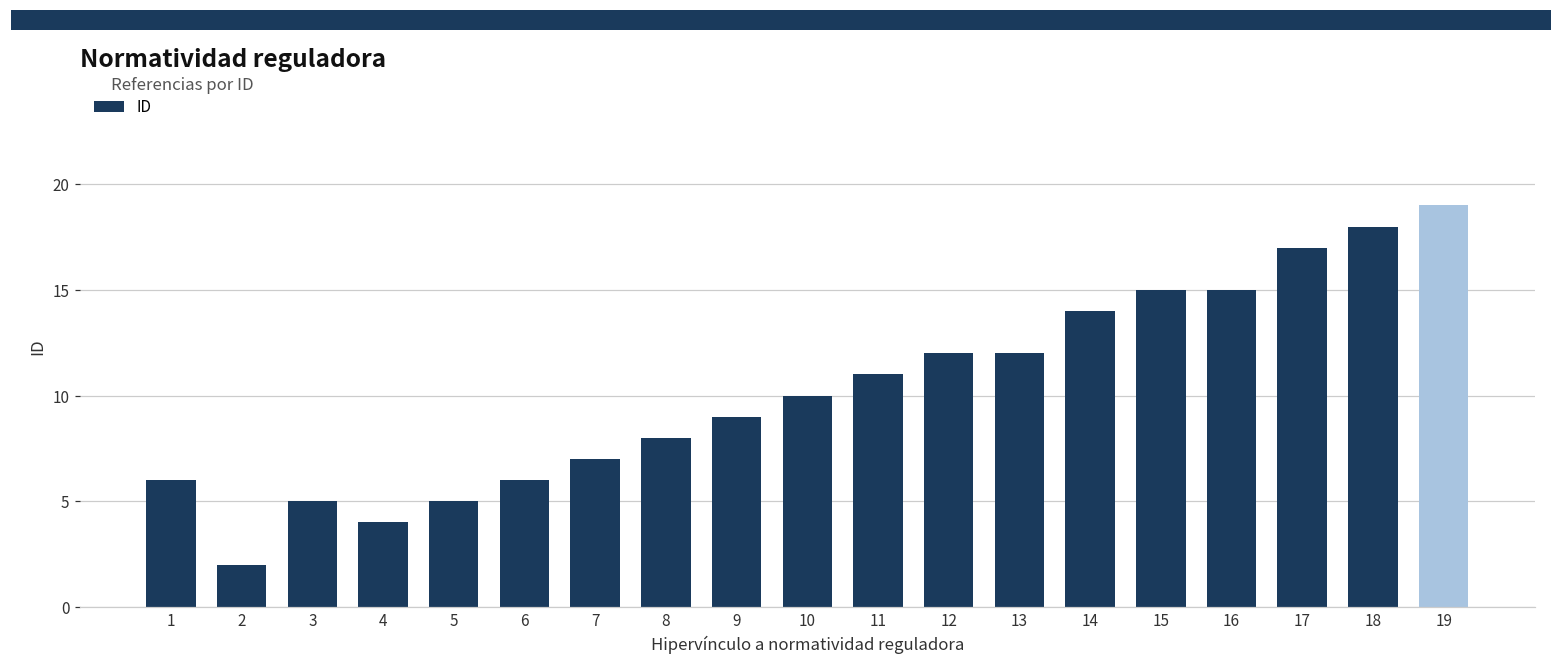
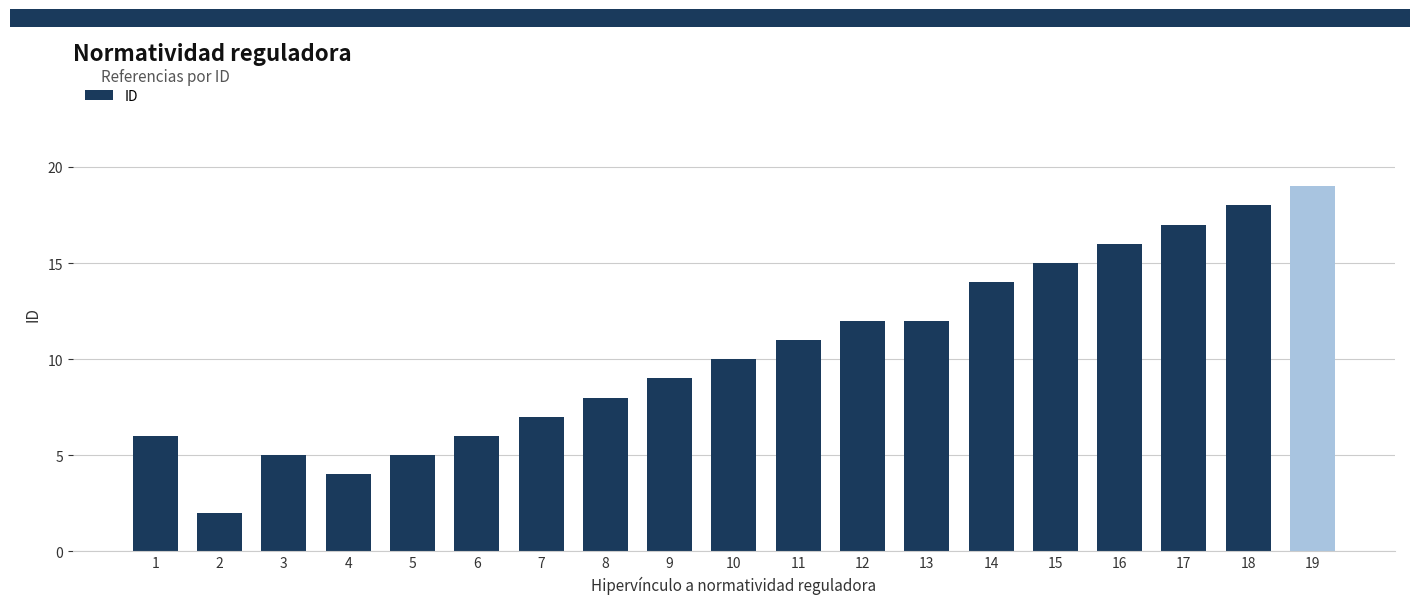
  {
    "1": 6,
    "2": 2,
    "3": 5,
    "4": 4,
    "5": 5,
    "6": 6,
    "7": 7,
    "8": 8,
    "9": 9,
    "10": 10,
    "11": 11,
    "12": 12,
    "13": 12,
    "14": 14,
    "15": 15,
-   "16": 15,
+   "16": 16,
    "17": 17,
    "18": 18,
    "19": 19
  }
